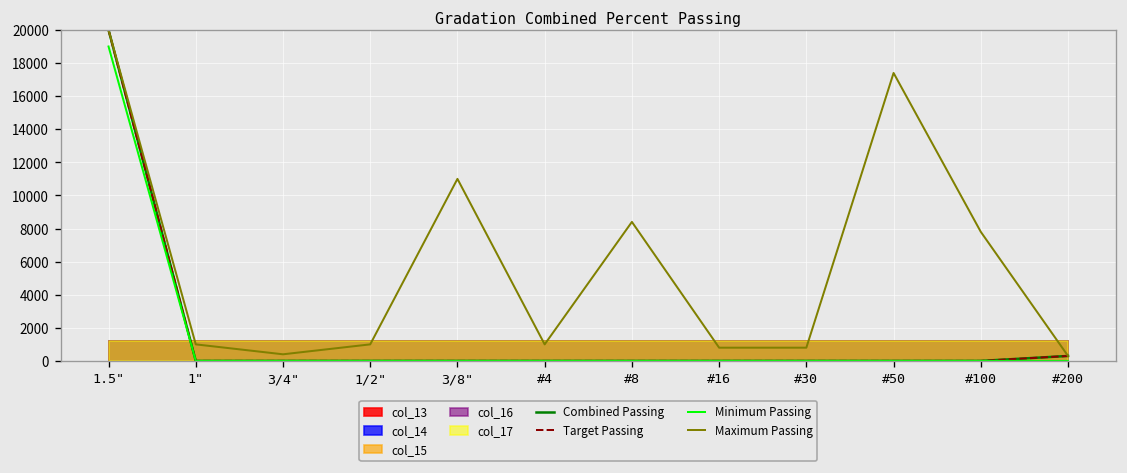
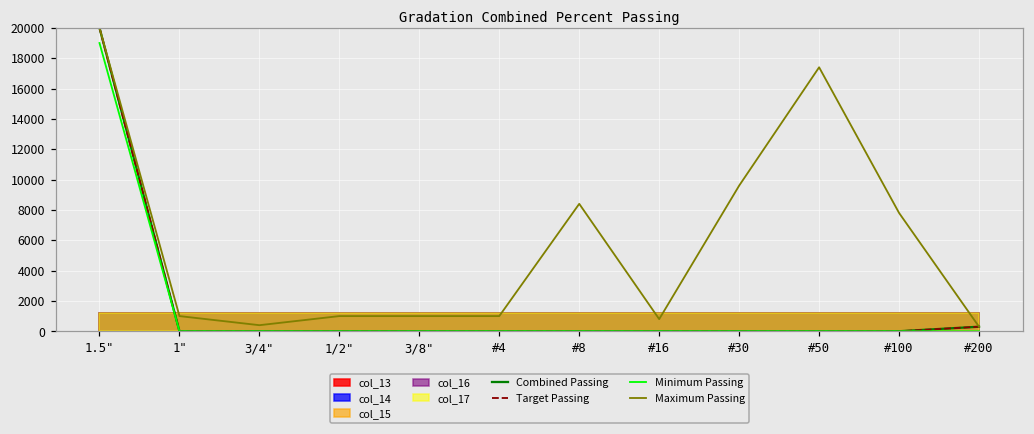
  {
    "Minimum Passing": {
      "1.5\"": 19000,
      "#200": 0
    },
    "Maximum Passing": {
      "1\"": 1000,
      "3/4\"": 400,
      "1/2\"": 1000,
-     "3/8\"": 11000,
+     "3/8\"": 1000,
      "#4": 1000,
      "#8": 8400,
      "#16": 800,
-     "#30": 800,
+     "#30": 9600,
      "#50": 17400,
      "#100": 7800
    }
  }
